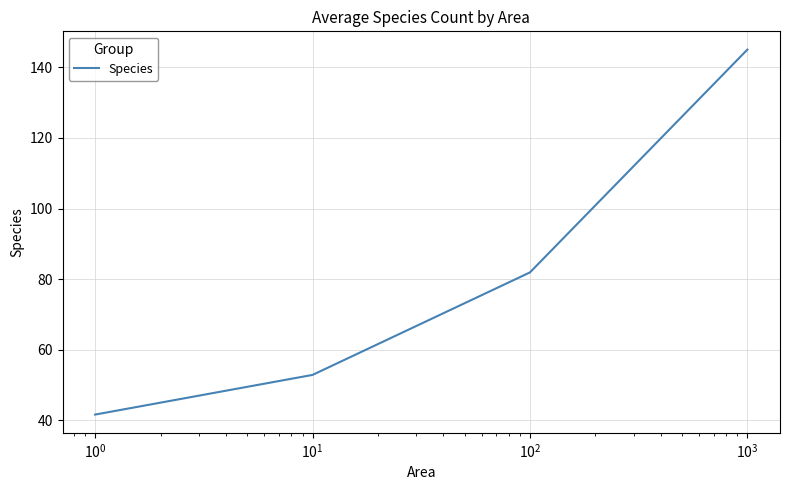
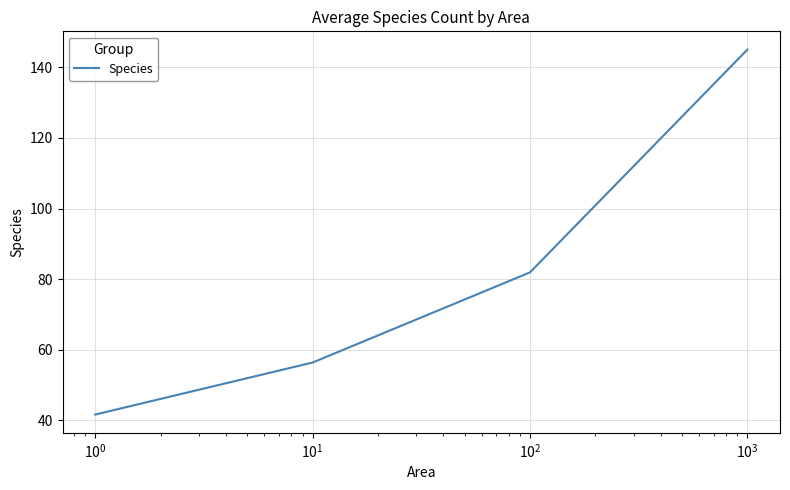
  {
    "10^0": 42,
-   "10^1": 53,
+   "10^1": 56,
    "10^2": 82,
    "10^3": 145
  }
